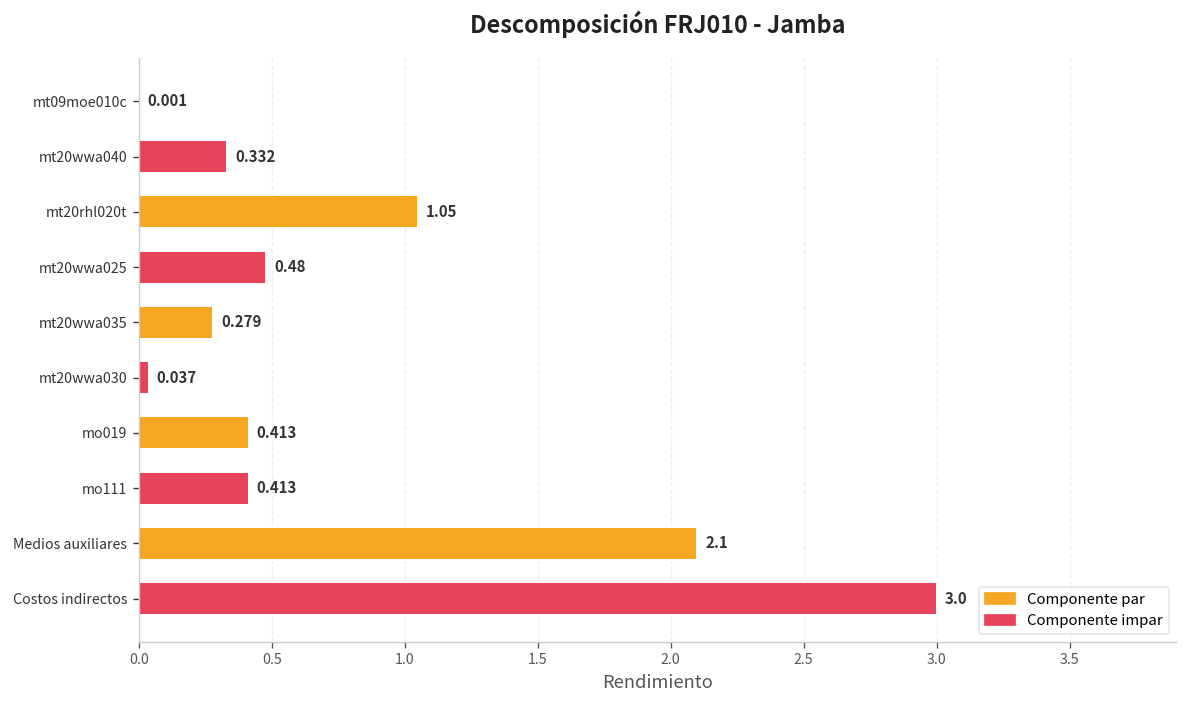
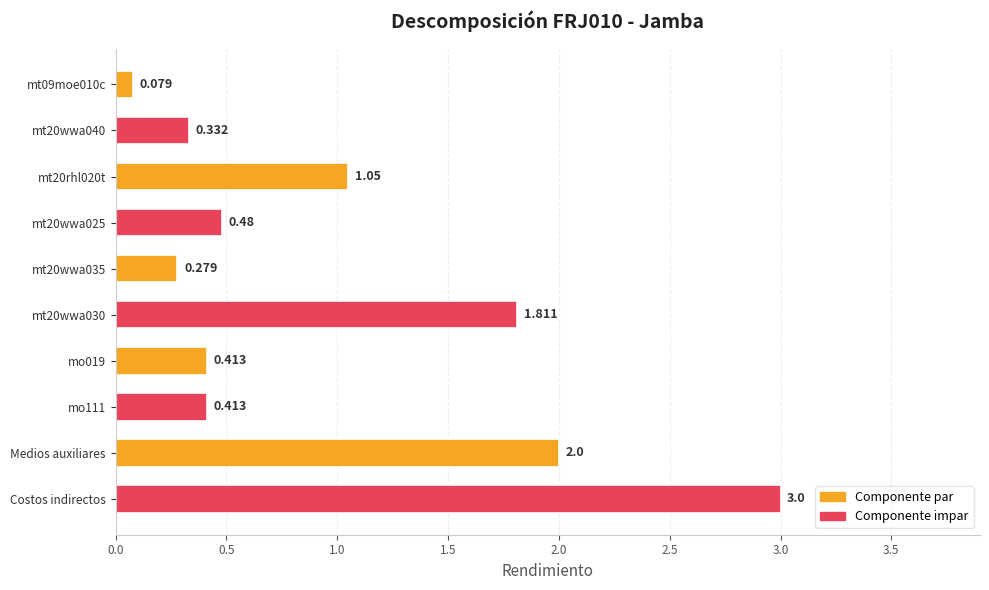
  {
-   "mt09moe010c": 0.001,
+   "mt09moe010c": 0.079,
    "mt20wwa040": 0.332,
    "mt20rhl020t": 1.05,
    "mt20wwa025": 0.48,
    "mt20wwa035": 0.279,
-   "mt20wwa030": 0.037,
+   "mt20wwa030": 1.811,
    "mo019": 0.413,
    "mo111": 0.413,
-   "Medios auxiliares": 2.1,
+   "Medios auxiliares": 2.0,
    "Costos indirectos": 3.0
  }
